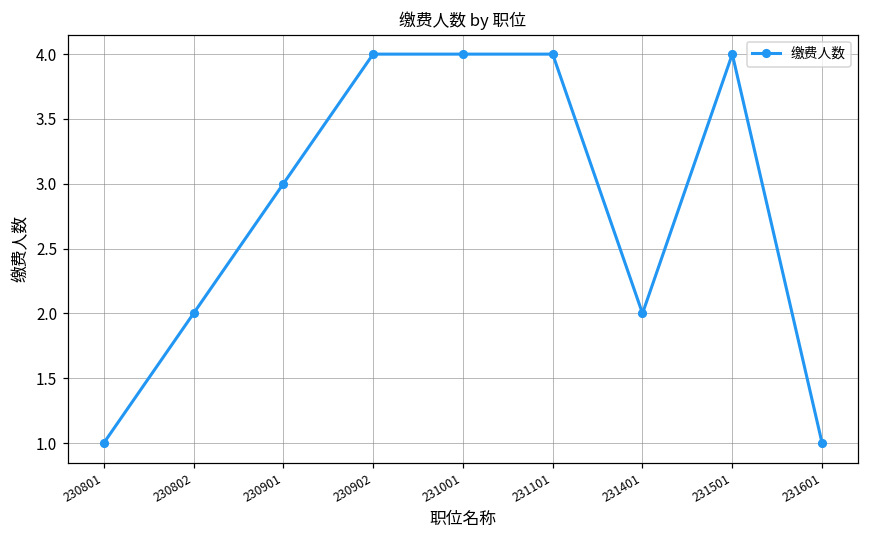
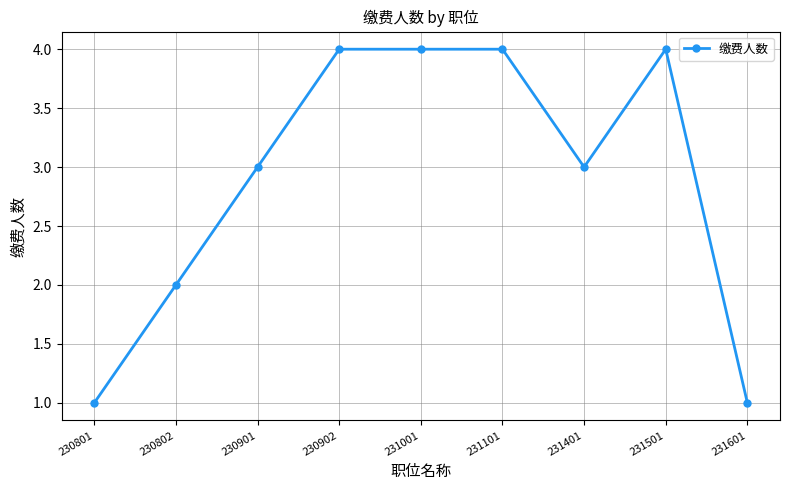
  {
    "230801": 1,
    "230802": 2,
    "230901": 3,
    "230902": 4,
    "231001": 4,
    "231101": 4,
-   "231401": 2,
+   "231401": 3,
    "231501": 4,
    "231601": 1
  }
